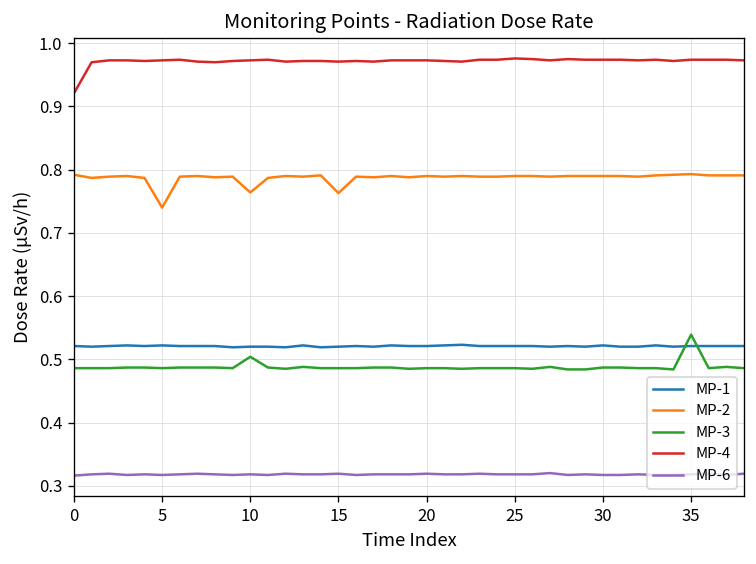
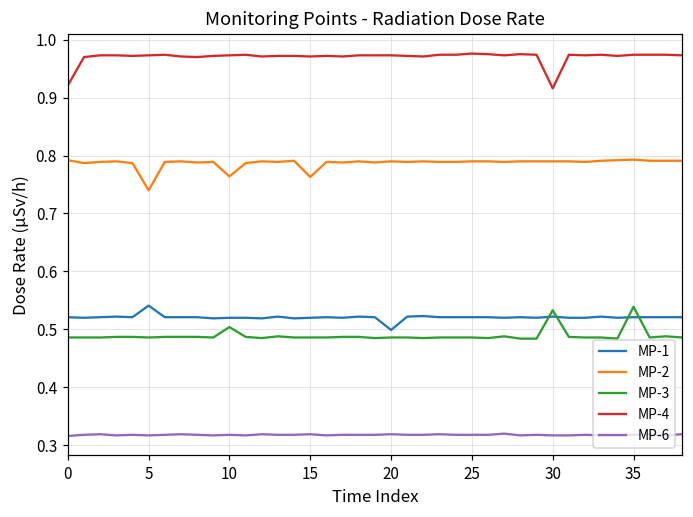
  {
    "MP-1": {
      "0": 0.52,
-     "5": 0.52,
+     "5": 0.54,
      "10": 0.52,
      "15": 0.52,
-     "20": 0.52,
+     "20": 0.50,
      "25": 0.52,
      "30": 0.52,
      "35": 0.52
    },
    "MP-2": {
      "0": 0.79,
      "5": 0.74,
      "10": 0.76,
      "15": 0.76,
      "20": 0.79,
      "25": 0.79,
      "30": 0.79,
      "35": 0.79
    },
    "MP-3": {
      "0": 0.49,
      "5": 0.49,
      "10": 0.50,
      "15": 0.49,
      "20": 0.49,
      "25": 0.49,
-     "30": 0.49,
+     "30": 0.53,
      "35": 0.54
    },
    "MP-4": {
      "0": 0.92,
      "5": 0.97,
      "10": 0.97,
      "15": 0.97,
      "20": 0.97,
      "25": 0.98,
-     "30": 0.97,
+     "30": 0.92,
      "35": 0.97
    },
    "MP-6": {
      "0": 0.32,
      "5": 0.32,
      "10": 0.32,
      "15": 0.32,
      "20": 0.32,
      "25": 0.32,
      "30": 0.32
    }
  }
